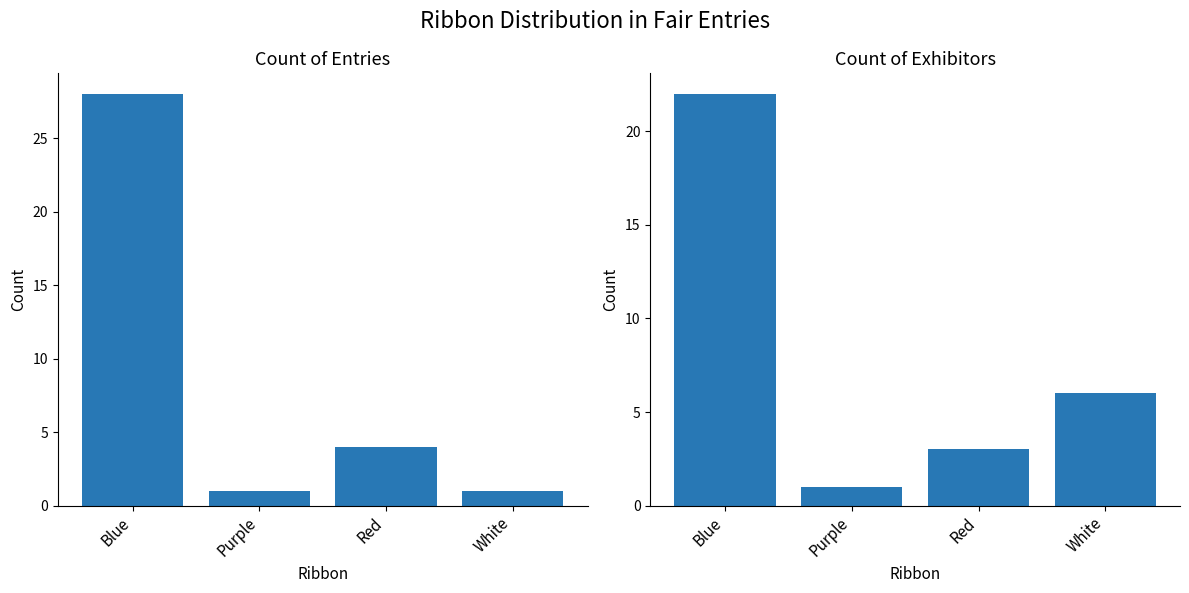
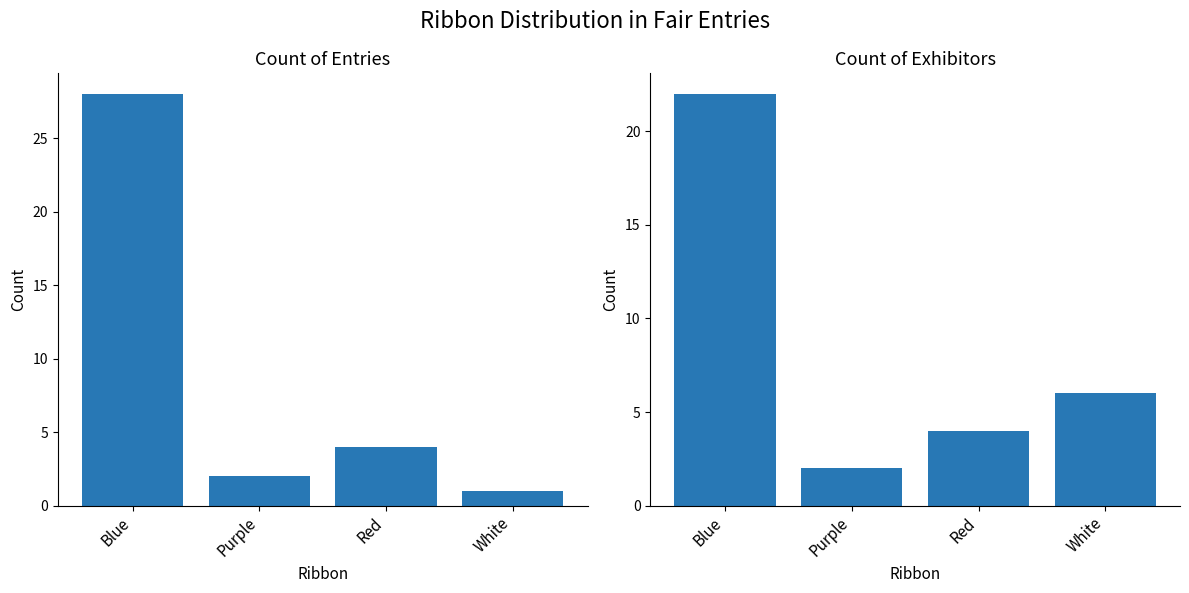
  {
    "Count of Entries": {
      "Blue": 28,
-     "Purple": 1,
+     "Purple": 2,
      "Red": 4,
      "White": 1
    },
    "Count of Exhibitors": {
      "Blue": 22,
-     "Purple": 1,
-     "Red": 3,
+     "Purple": 2,
+     "Red": 4,
      "White": 6
    }
  }
